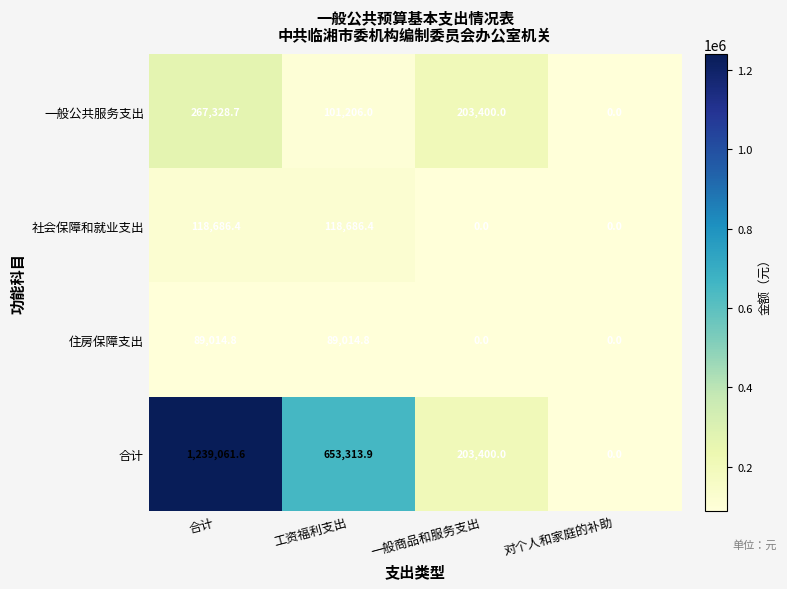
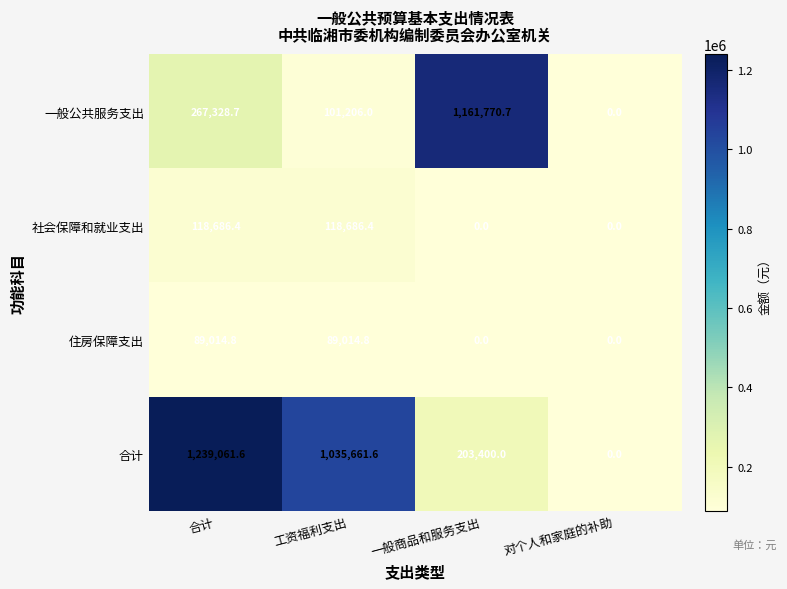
  {
    "一般公共服务支出": {
      "合计": "267,328.7",
-     "一般商品和服务支出": "203,400.0"
+     "一般商品和服务支出": "1,161,770.7"
    },
    "合计": {
      "合计": "1,239,061.6",
-     "工资福利支出": "653,313.9",
+     "工资福利支出": "1,035,661.6",
      "一般商品和服务支出": "203,400.0"
    }
  }
